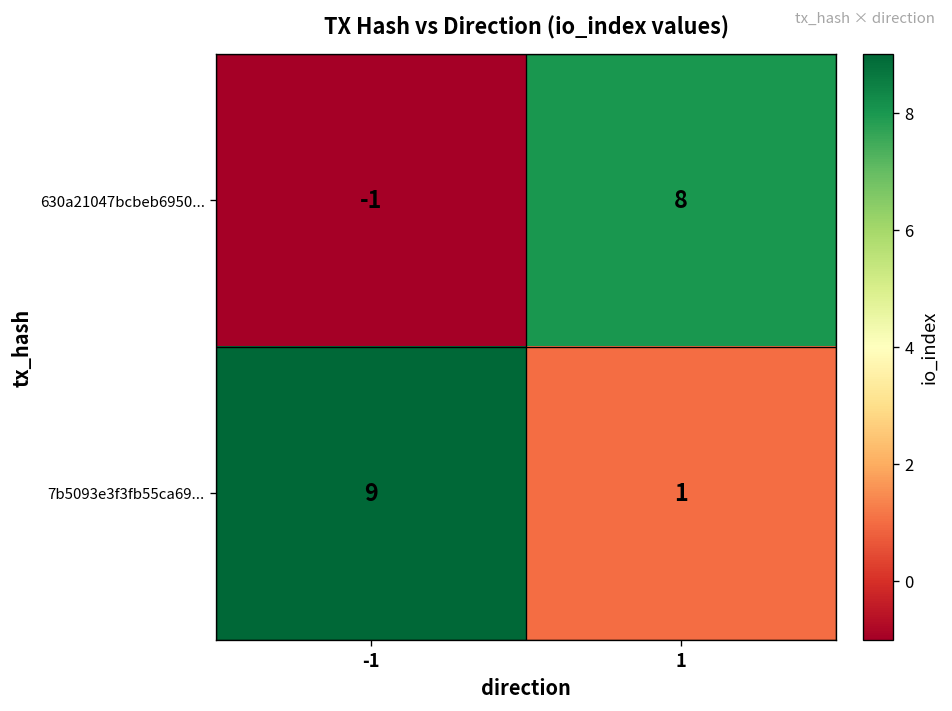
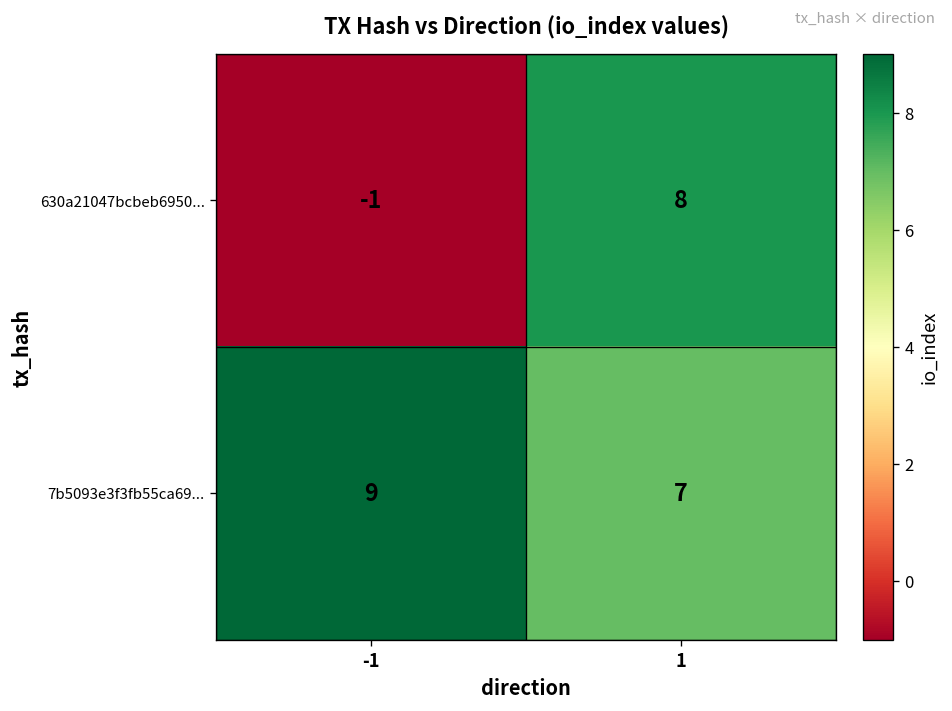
  {
    "630a21047bcbeb6950...": {
      "-1": -1,
      "1": 8
    },
    "7b5093e3f3fb55ca69...": {
      "-1": 9,
-     "1": 1
+     "1": 7
    }
  }
